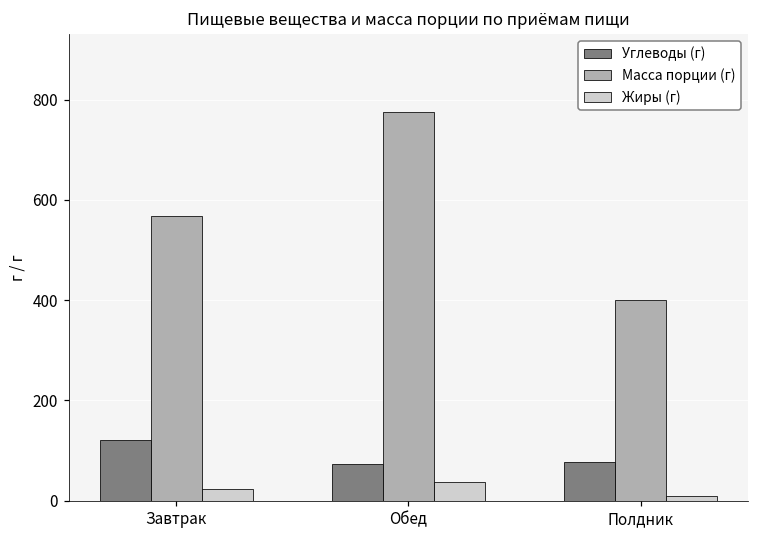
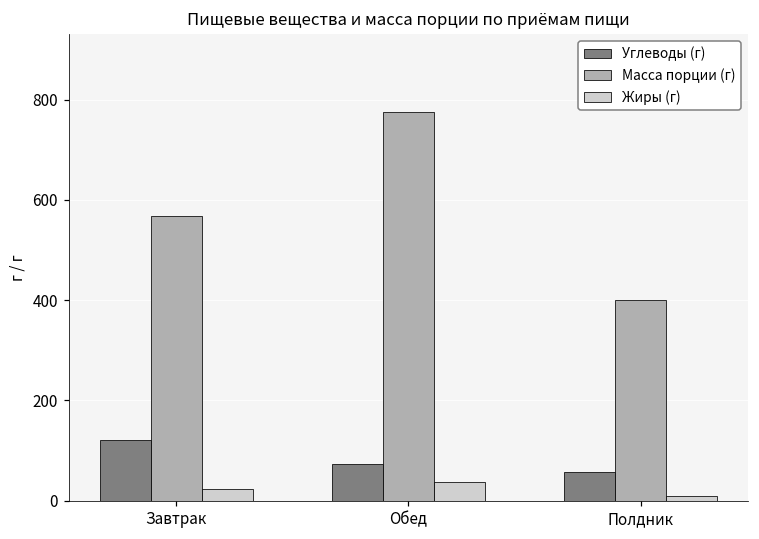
  {
    "Углеводы (г)": {
      "Завтрак": 120,
      "Обед": 70,
-     "Полдник": 80
+     "Полдник": 60
    }
  }
